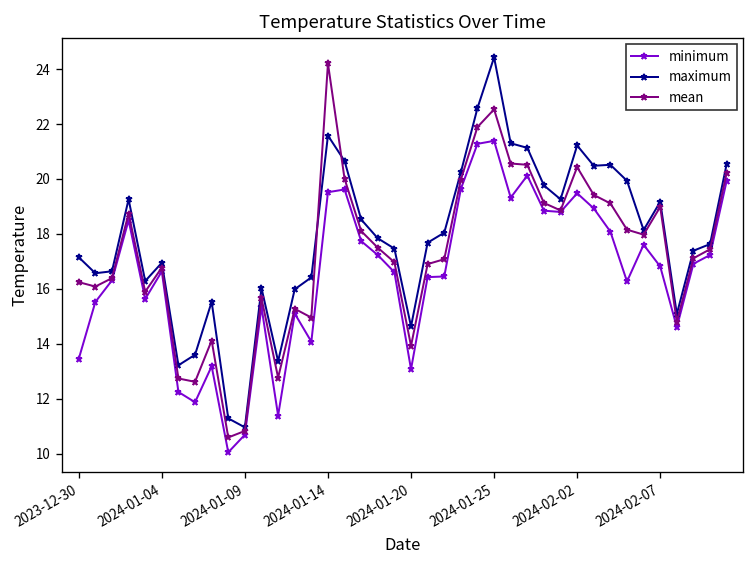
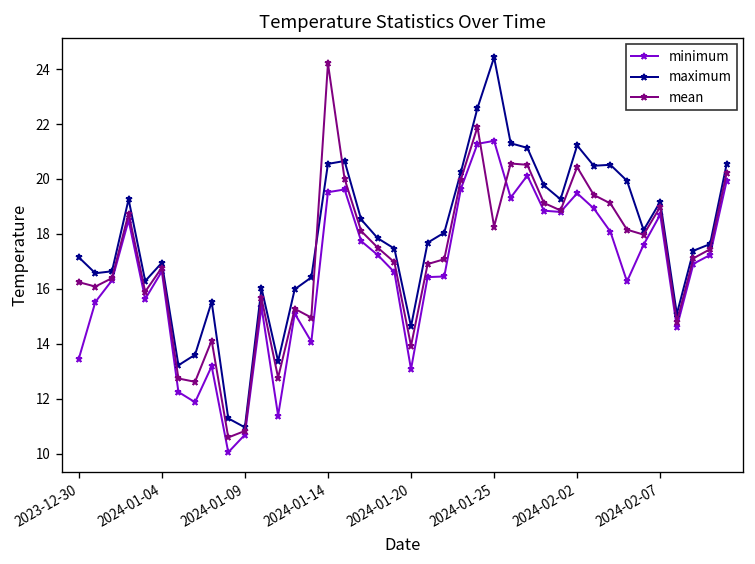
  {
    "minimum": {
      "2023-12-30": 13.5,
      "2024-01-04": 16.6,
      "2024-01-09": 10.7,
      "2024-01-14": 19.5,
      "2024-01-20": 13.1,
      "2024-01-25": 21.4,
      "2024-02-02": 19.5,
-     "2024-02-07": 16.8
+     "2024-02-07": 18.7
    },
    "maximum": {
      "2023-12-30": 17.2,
      "2024-01-04": 17.0,
      "2024-01-09": 11.0,
-     "2024-01-14": 21.6,
+     "2024-01-14": 20.6,
      "2024-01-20": 14.6,
      "2024-01-25": 24.4,
      "2024-02-02": 21.2,
      "2024-02-07": 19.2
    },
    "mean": {
      "2023-12-30": 16.2,
      "2024-01-04": 16.8,
      "2024-01-09": 10.8,
      "2024-01-14": 24.2,
      "2024-01-20": 13.9,
-     "2024-01-25": 22.5,
+     "2024-01-25": 18.3,
      "2024-02-02": 20.4,
      "2024-02-07": 19.0
    }
  }
